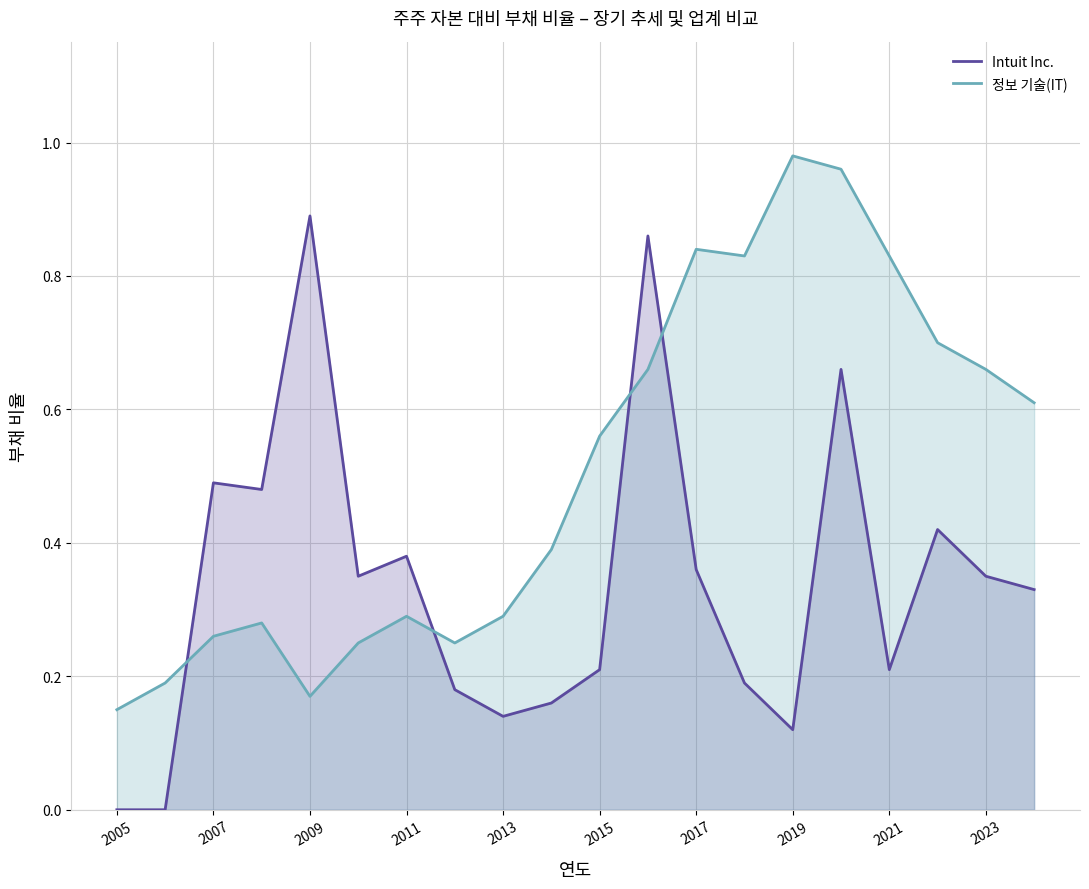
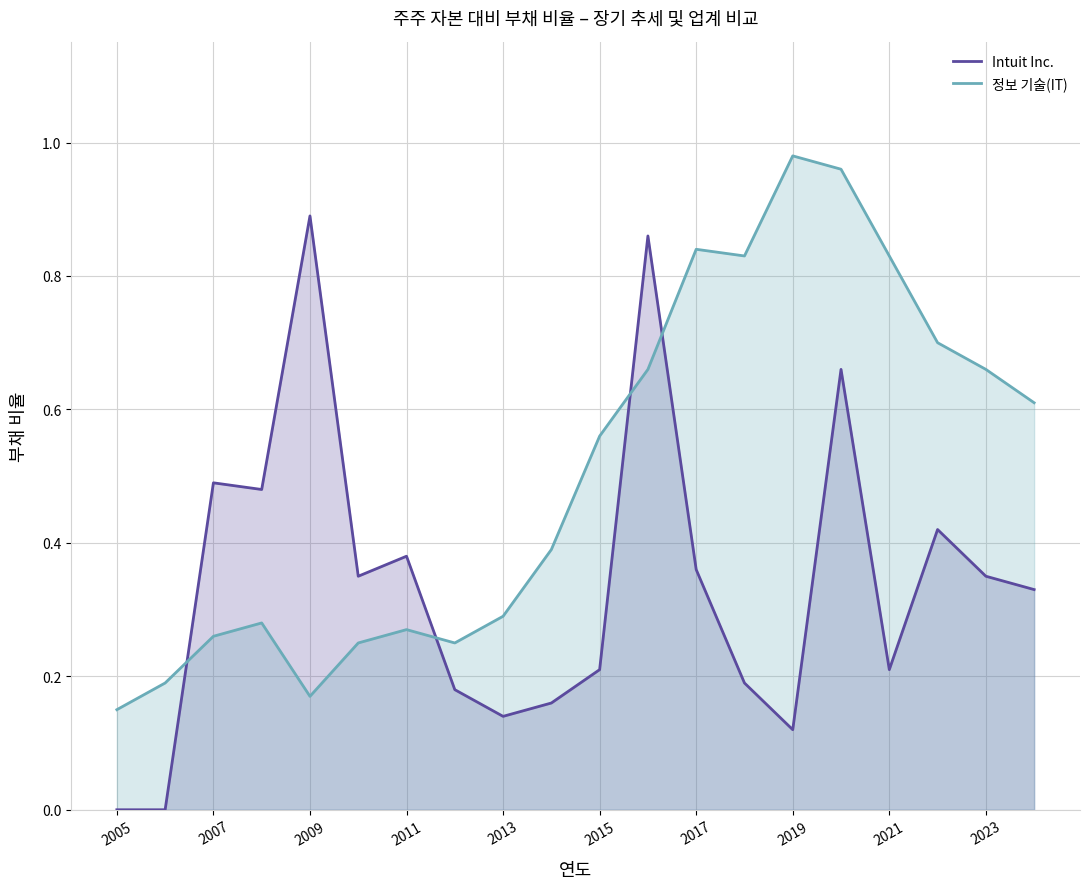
  {
    "Intuit Inc.": {
      "2005": 0.00,
      "2007": 0.49,
      "2009": 0.89,
      "2011": 0.38,
      "2013": 0.14,
      "2015": 0.21,
      "2017": 0.36,
      "2019": 0.12,
      "2021": 0.21,
      "2023": 0.35
    },
    "정보 기술(IT)": {
      "2005": 0.15,
      "2007": 0.26,
      "2009": 0.17,
-     "2011": 0.29,
+     "2011": 0.27,
      "2013": 0.29,
      "2015": 0.56,
      "2017": 0.84,
      "2019": 0.98,
      "2021": 0.83,
      "2023": 0.66
    }
  }
